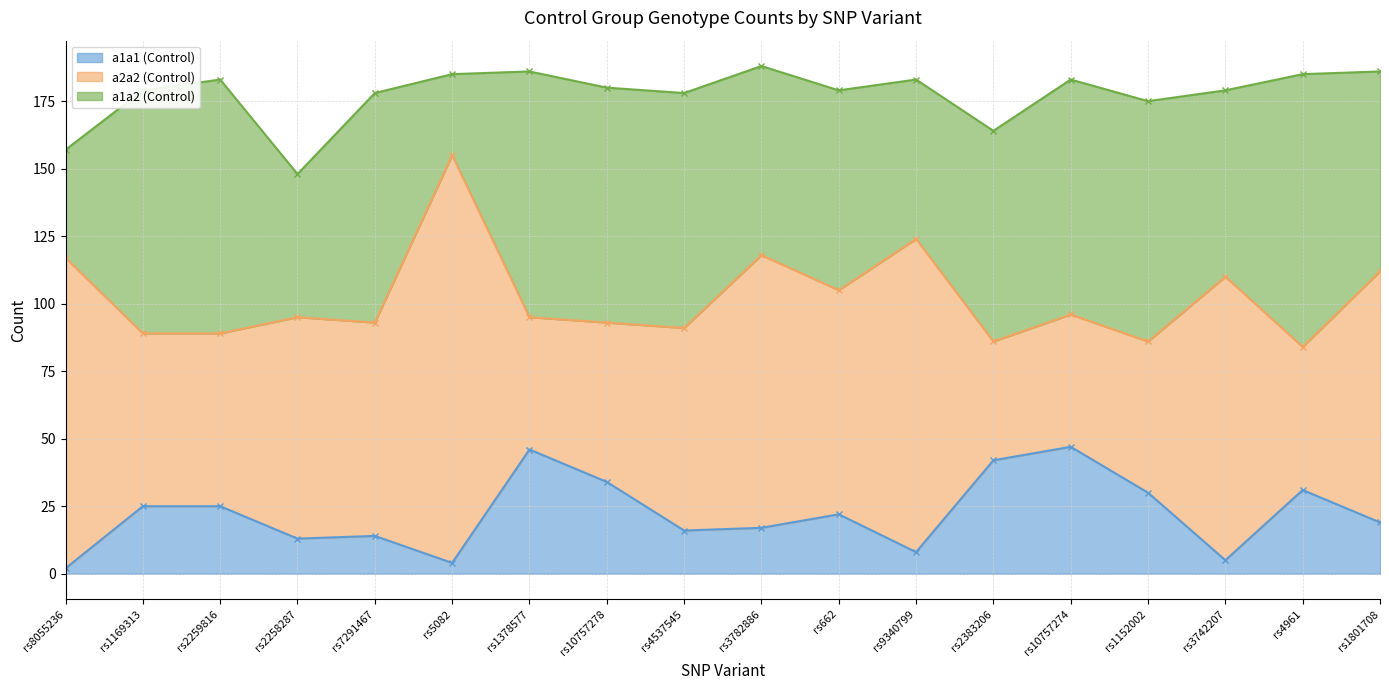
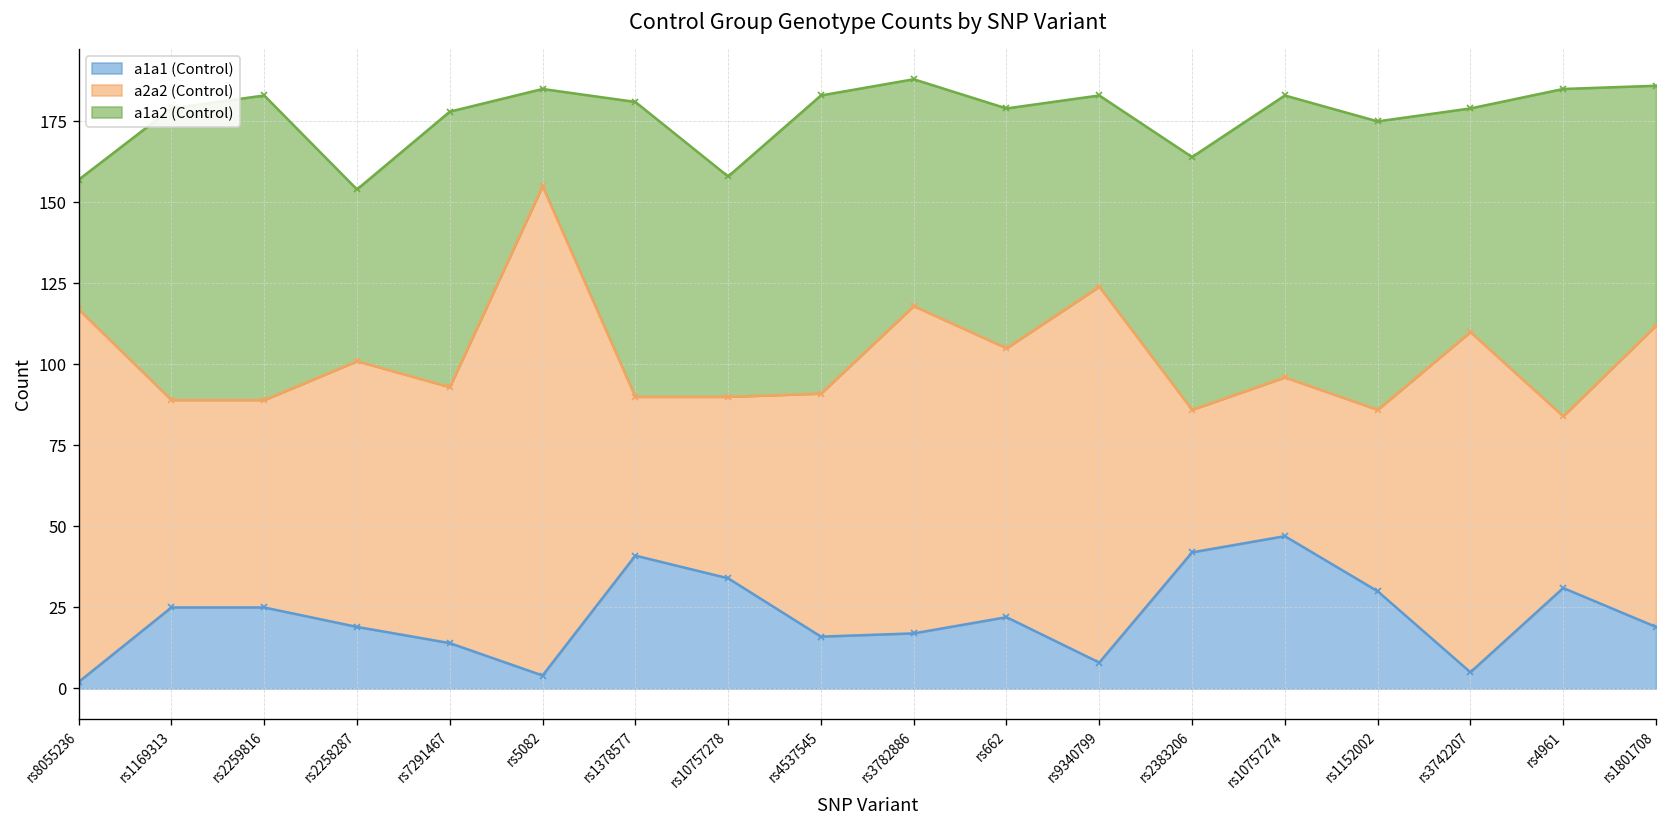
  {
    "a1a1 (Control)": {
      "rs8055236": 2,
      "rs1169313": 25,
      "rs2259816": 25,
-     "rs2258287": 13,
+     "rs2258287": 19,
      "rs7291467": 14,
      "rs5082": 4,
-     "rs1378577": 46,
+     "rs1378577": 41,
      "rs10757278": 34,
      "rs4537545": 16,
      "rs3782886": 17,
      "rs662": 22,
      "rs9340799": 8,
      "rs2383206": 42,
      "rs10757274": 47,
      "rs1152002": 30,
      "rs3742207": 5,
      "rs4961": 31,
      "rs1801708": 19
    },
    "a2a2 (Control)": {
      "rs8055236": 115,
      "rs1169313": 64,
      "rs2259816": 64,
      "rs2258287": 82,
      "rs7291467": 79,
      "rs5082": 151,
      "rs1378577": 49,
-     "rs10757278": 59,
+     "rs10757278": 56,
      "rs4537545": 75,
      "rs3782886": 101,
      "rs662": 83,
      "rs9340799": 116,
      "rs2383206": 44,
      "rs10757274": 49,
      "rs1152002": 56,
      "rs3742207": 105,
      "rs4961": 53,
      "rs1801708": 93
    },
    "a1a2 (Control)": {
      "rs8055236": 40,
      "rs2259816": 94,
      "rs2258287": 53,
      "rs7291467": 85,
      "rs5082": 30,
      "rs1378577": 91,
-     "rs10757278": 87,
-     "rs4537545": 87,
+     "rs10757278": 68,
+     "rs4537545": 92,
      "rs3782886": 70,
      "rs662": 74,
      "rs9340799": 59,
      "rs2383206": 78,
      "rs10757274": 87,
      "rs1152002": 89,
      "rs3742207": 69,
      "rs4961": 101,
      "rs1801708": 74
    }
  }
